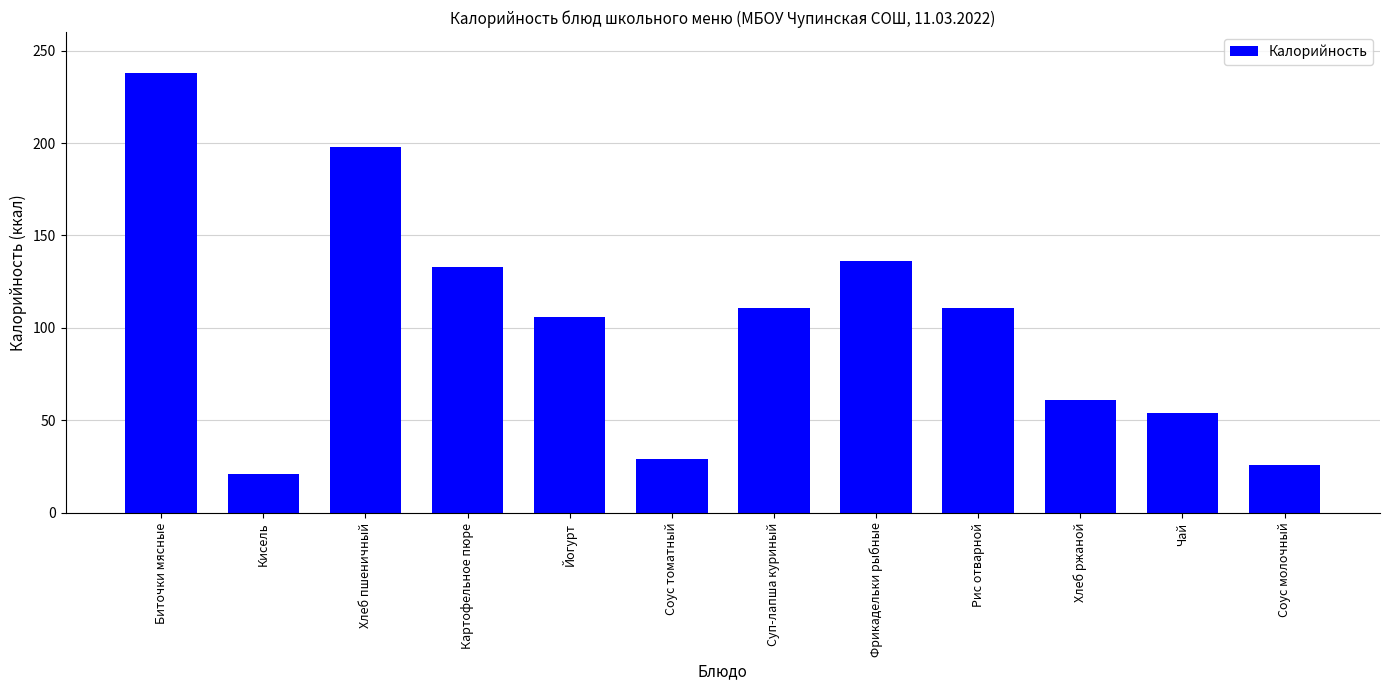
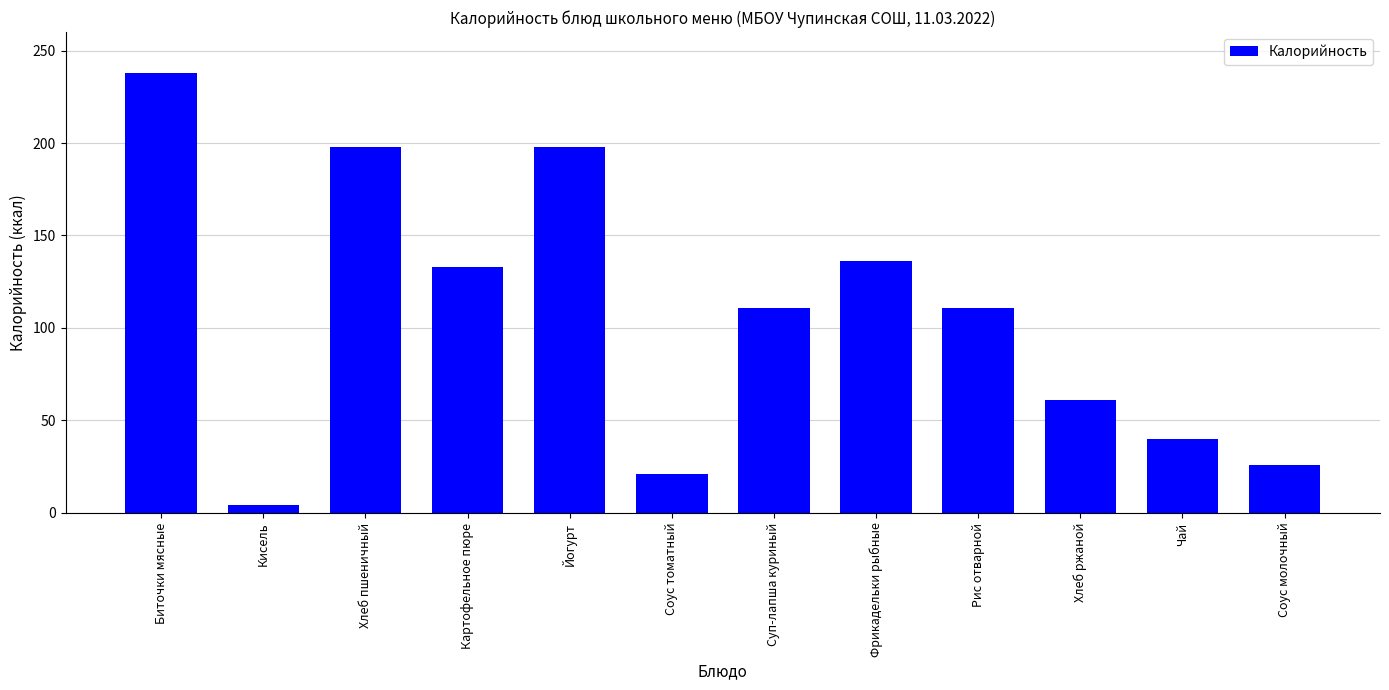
  {
    "Биточки мясные": 238,
-   "Кисель": 21,
+   "Кисель": 4,
    "Хлеб пшеничный": 198,
    "Картофельное пюре": 133,
-   "Йогурт": 106,
-   "Соус томатный": 29,
+   "Йогурт": 198,
+   "Соус томатный": 21,
    "Суп-лапша куриный": 111,
    "Фрикадельки рыбные": 136,
    "Рис отварной": 111,
    "Хлеб ржаной": 61,
-   "Чай": 54,
+   "Чай": 40,
    "Соус молочный": 26
  }
